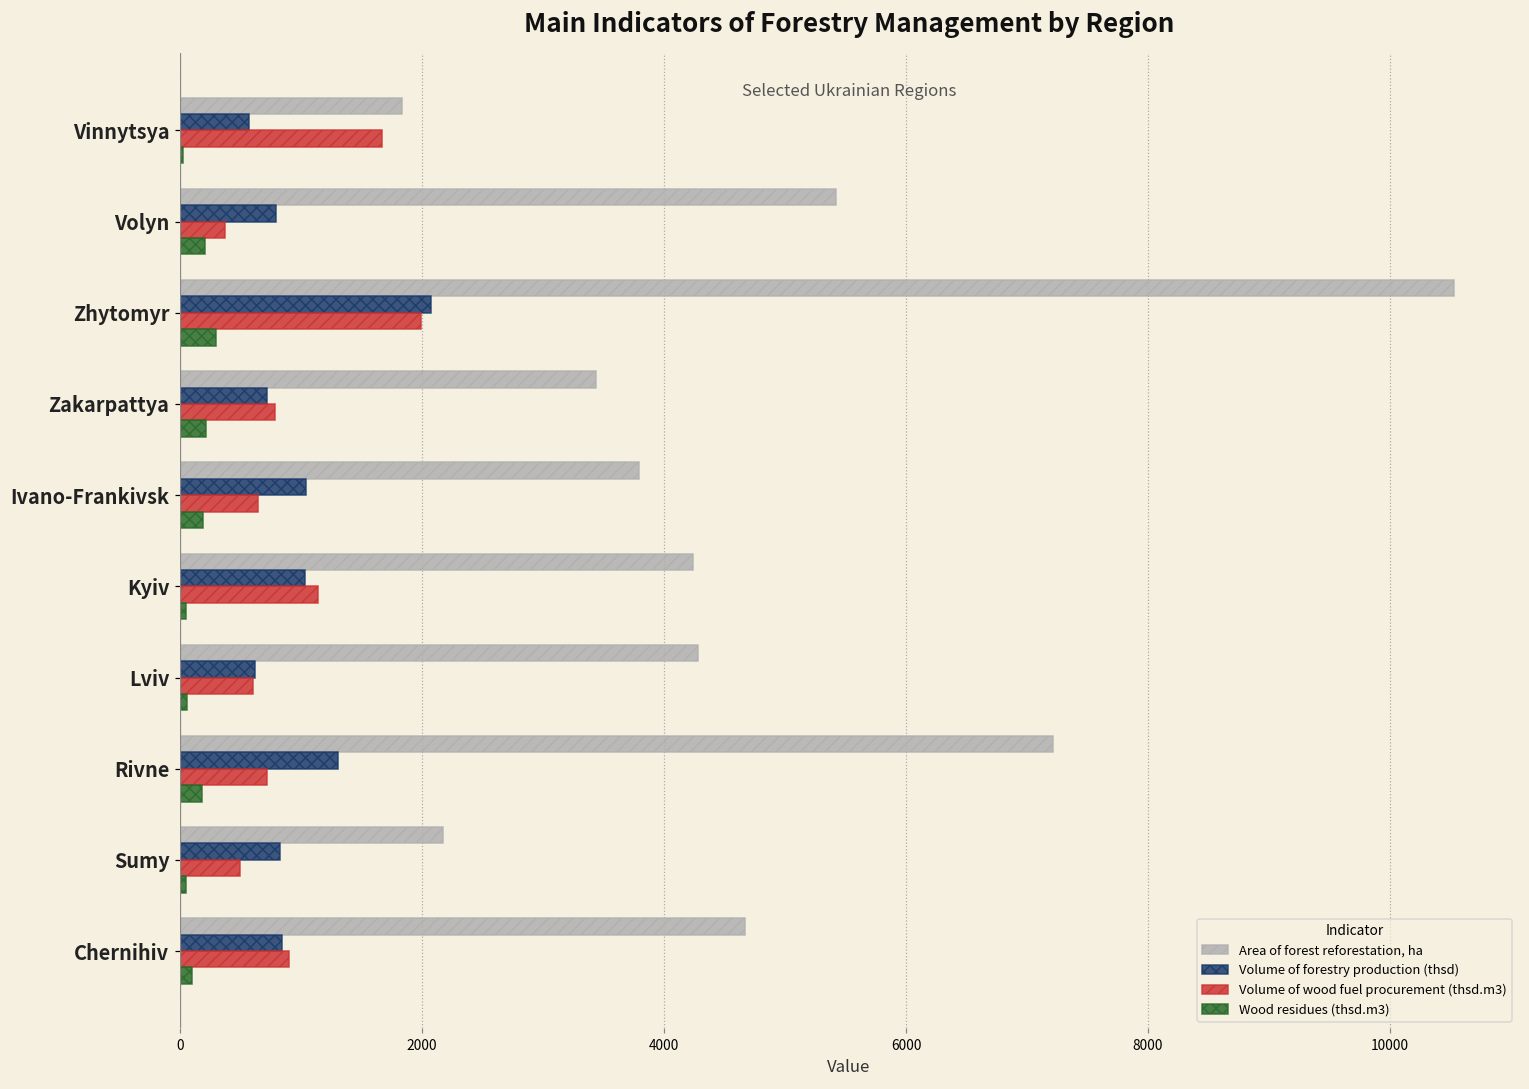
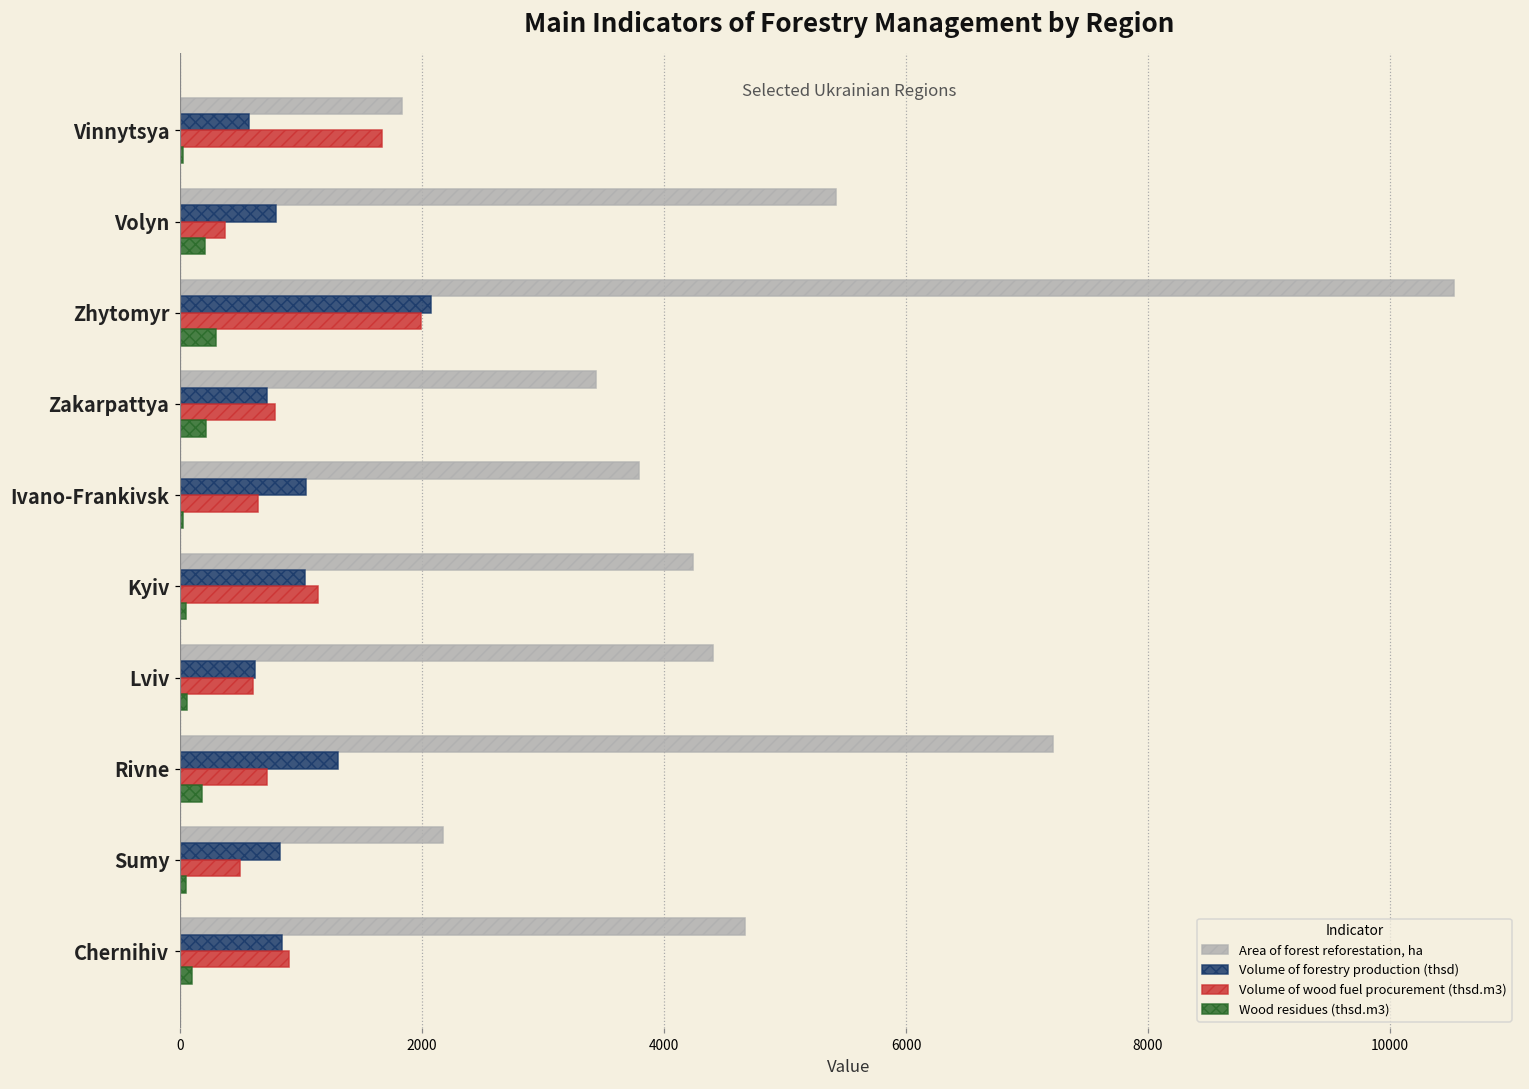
  {
    "Area of forest reforestation, ha": {
      "Vinnytsya": 1840,
      "Volyn": 5420,
      "Zhytomyr": 10530,
      "Zakarpattya": 3440,
      "Ivano-Frankivsk": 3790,
      "Kyiv": 4240,
-     "Lviv": 4280,
+     "Lviv": 4400,
      "Rivne": 7210,
      "Sumy": 2170,
      "Chernihiv": 4670
    },
    "Volume of forestry production (thsd)": {
      "Vinnytsya": 570,
      "Volyn": 800,
      "Zhytomyr": 2080,
      "Zakarpattya": 720,
      "Ivano-Frankivsk": 1040,
      "Kyiv": 1030,
      "Lviv": 620,
      "Rivne": 1300,
      "Sumy": 820,
      "Chernihiv": 840
    },
    "Volume of wood fuel procurement (thsd.m3)": {
      "Vinnytsya": 1670,
      "Volyn": 370,
      "Zhytomyr": 1990,
      "Zakarpattya": 790,
      "Ivano-Frankivsk": 650,
      "Kyiv": 1140,
      "Lviv": 600,
      "Rivne": 720,
      "Sumy": 500,
      "Chernihiv": 900
    },
    "Wood residues (thsd.m3)": {
      "Vinnytsya": 30,
      "Volyn": 210,
      "Zhytomyr": 300,
      "Zakarpattya": 210,
-     "Ivano-Frankivsk": 190,
+     "Ivano-Frankivsk": 20,
      "Kyiv": 50,
      "Lviv": 60,
      "Rivne": 180,
      "Sumy": 50,
      "Chernihiv": 100
    }
  }
